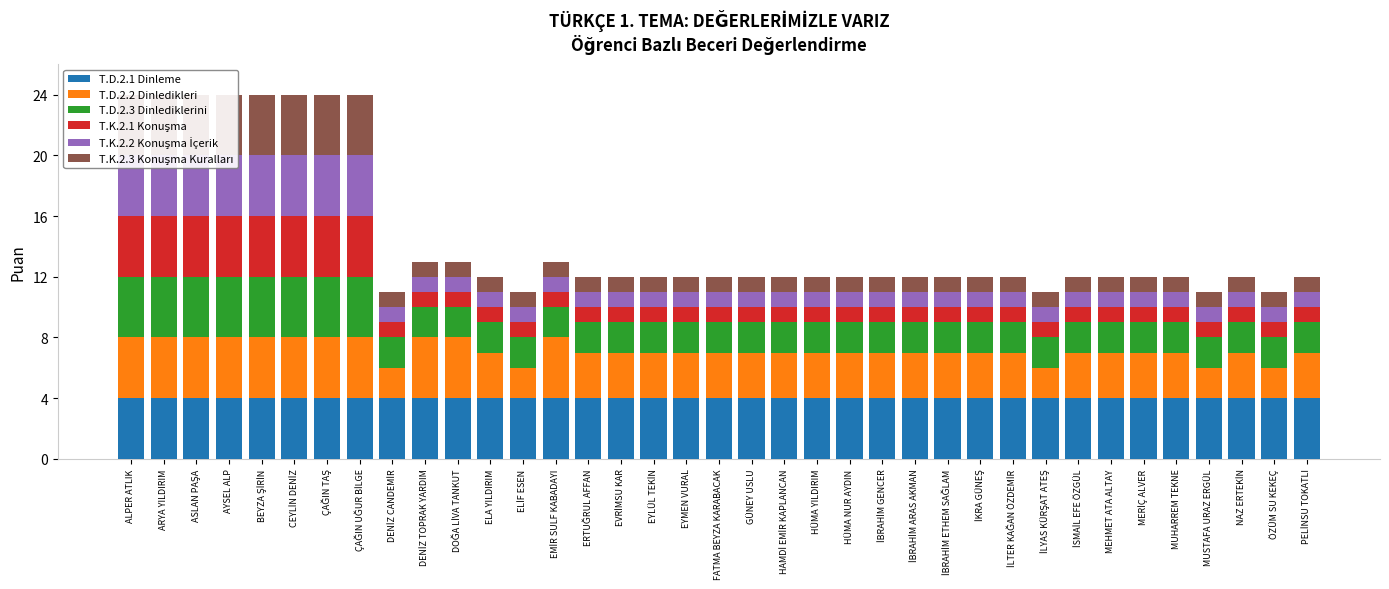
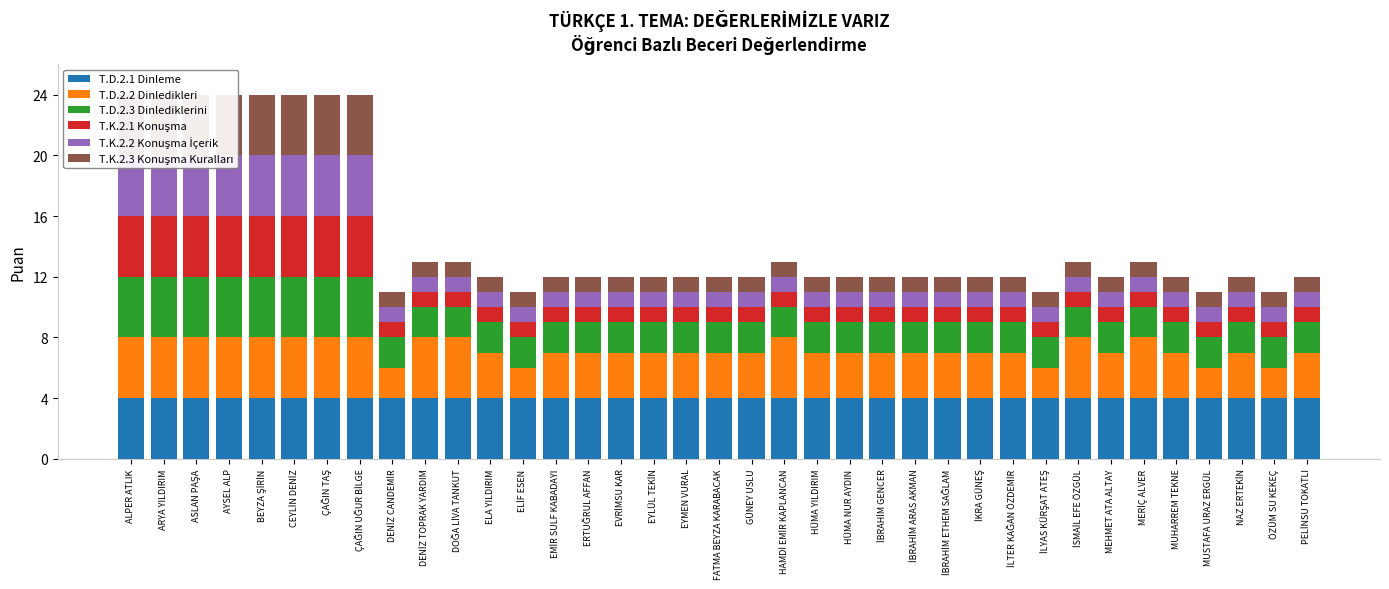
  {
    "T.D.2.2 Dinledikleri": {
      "ALPER ATLIK": 4,
      "ARYA YILDIRIM": 4,
      "ASLAN PAŞA": 4,
      "AYSEL ALP": 4,
      "BEYZA ŞİRİN": 4,
      "CEYLİN DENİZ": 4,
      "ÇAĞIN TAŞ": 4,
      "ÇAĞIN UĞUR BİLGE": 4,
      "DENİZ CANDEMİR": 2,
      "DENİZ TOPRAK YARDIM": 4,
      "DOĞA LİVA TANKUT": 4,
      "ELA YILDIRIM": 3,
      "ELİF ESEN": 2,
-     "EMİR SULF KABADAYI": 4,
+     "EMİR SULF KABADAYI": 3,
      "ERTUĞRUL AFFAN": 3,
      "EVRİMSU KAR": 3,
      "EYLÜL TEKİN": 3,
      "EYMEN VURAL": 3,
      "FATMA BEYZA KARABACAK": 3,
      "GÜNEY USLU": 3,
-     "HAMDİ EMİR KAPLANCAN": 3,
+     "HAMDİ EMİR KAPLANCAN": 4,
      "HÜMA YILDIRIM": 3,
      "HÜMA NUR AYDIN": 3,
      "İBRAHİM GENCER": 3,
      "İBRAHİM ARAS AKMAN": 3,
      "İBRAHİM ETHEM SAĞLAM": 3,
      "İKRA GÜNEŞ": 3,
      "İLTER KAĞAN ÖZDEMİR": 3,
      "İLYAS KÜRŞAT ATEŞ": 2,
-     "İSMAİL EFE ÖZGÜL": 3,
+     "İSMAİL EFE ÖZGÜL": 4,
      "MEHMET ATA ALTAY": 3,
-     "MERİÇ ALVER": 3,
+     "MERİÇ ALVER": 4,
      "MUHARREM TEKNE": 3,
      "MUSTAFA URAZ ERGÜL": 2,
      "NAZ ERTEKİN": 3,
      "ÖZÜM SU KEKEÇ": 2,
      "PELİNSU TOKATLI": 3
    }
  }
